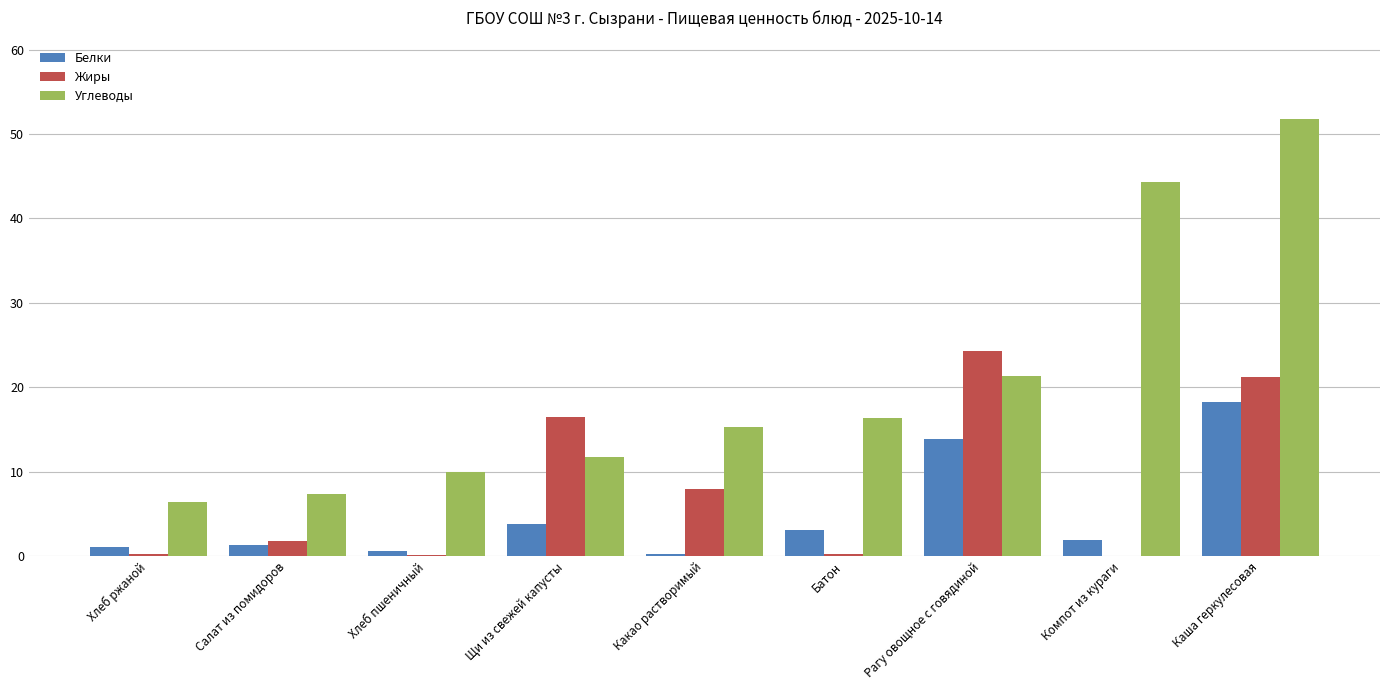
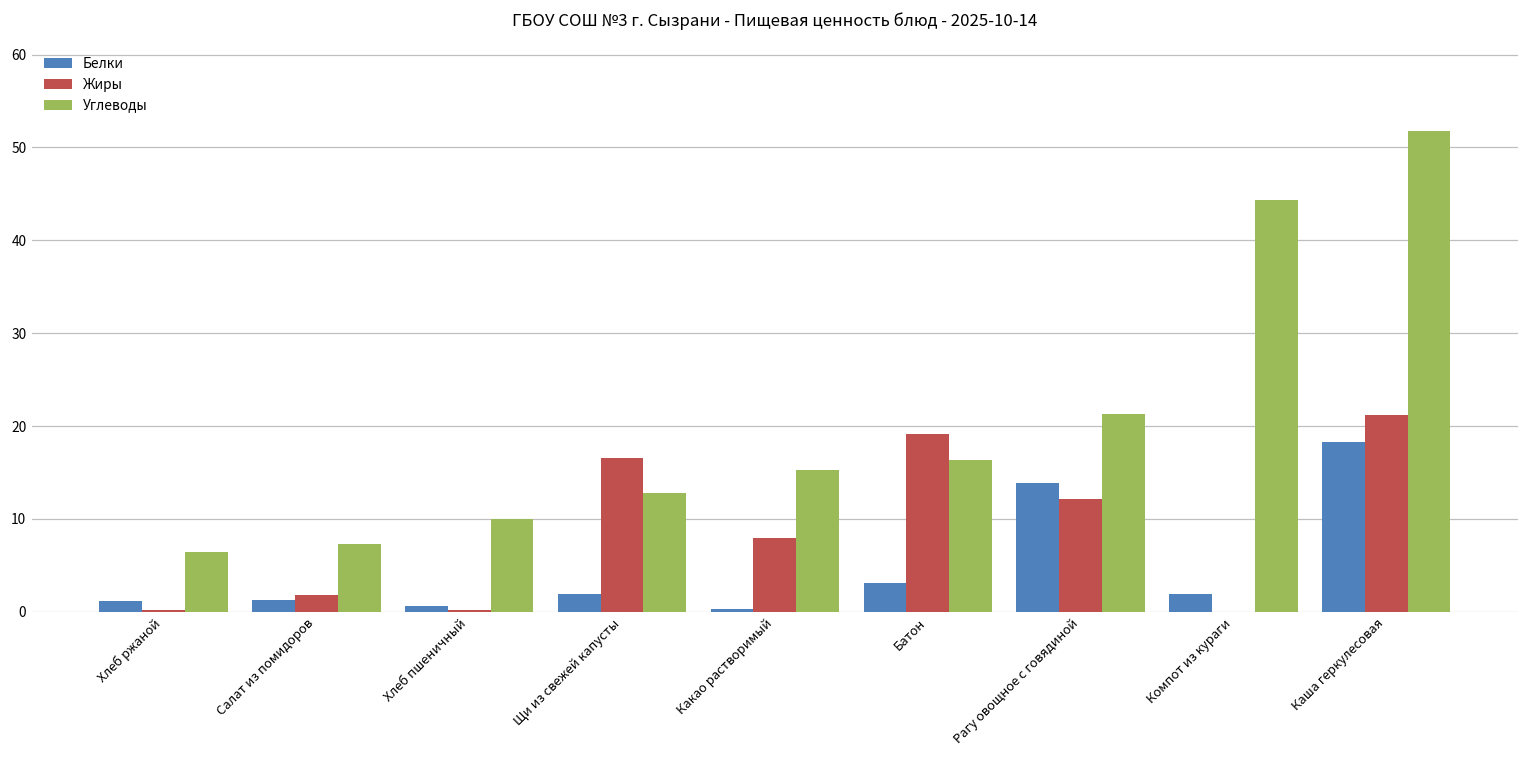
  {
    "Белки": {
      "Хлеб ржаной": 1,
      "Салат из помидоров": 1,
      "Хлеб пшеничный": 1,
-     "Щи из свежей капусты": 4,
+     "Щи из свежей капусты": 2,
      "Батон": 3,
      "Рагу овощное с говядиной": 14,
      "Компот из кураги": 2,
      "Каша геркулесовая": 18
    },
    "Жиры": {
      "Салат из помидоров": 2,
      "Щи из свежей капусты": 17,
      "Какао растворимый": 8,
-     "Батон": 0,
-     "Рагу овощное с говядиной": 24,
+     "Батон": 19,
+     "Рагу овощное с говядиной": 12,
      "Компот из кураги": 0,
      "Каша геркулесовая": 21
    },
    "Углеводы": {
      "Хлеб ржаной": 6,
      "Салат из помидоров": 7,
      "Хлеб пшеничный": 10,
-     "Щи из свежей капусты": 12,
+     "Щи из свежей капусты": 13,
      "Какао растворимый": 15,
      "Батон": 16,
      "Рагу овощное с говядиной": 21,
      "Компот из кураги": 44,
      "Каша геркулесовая": 52
    }
  }
